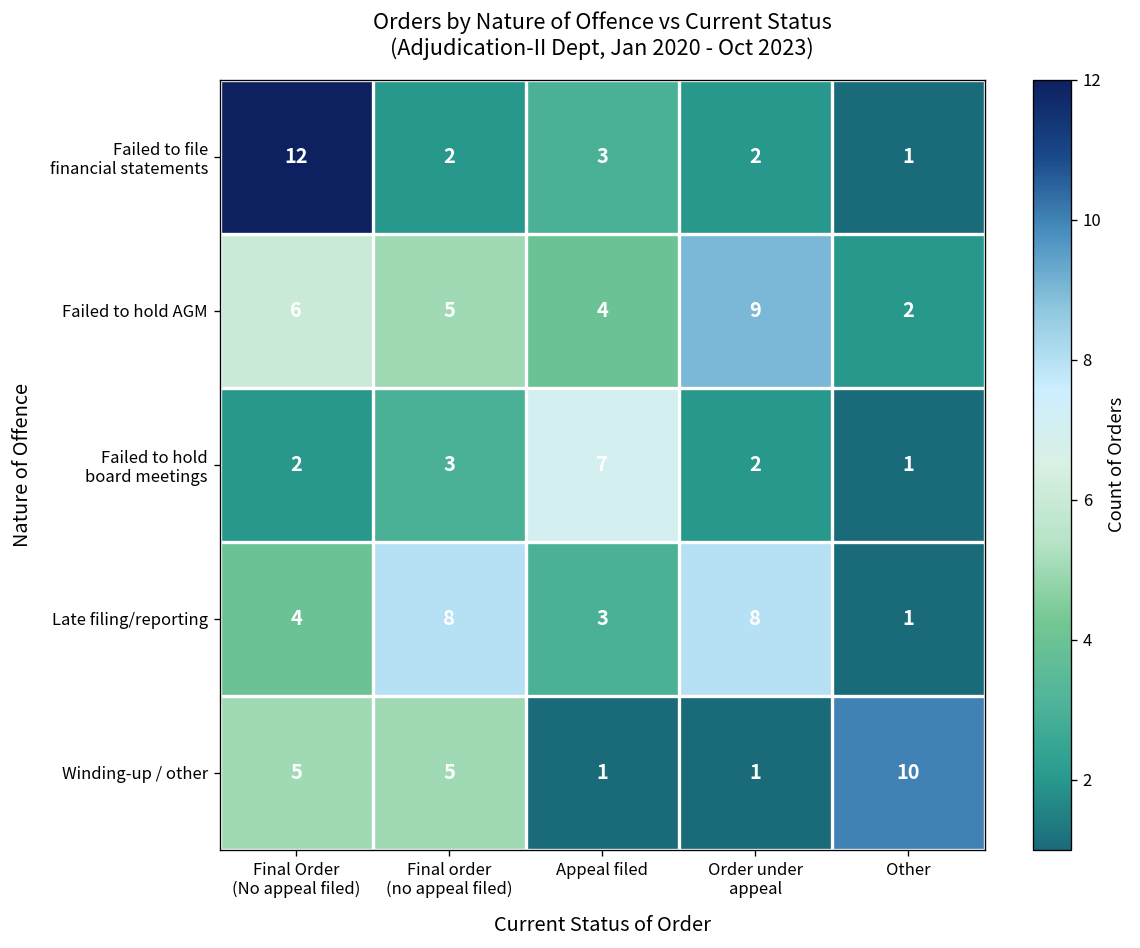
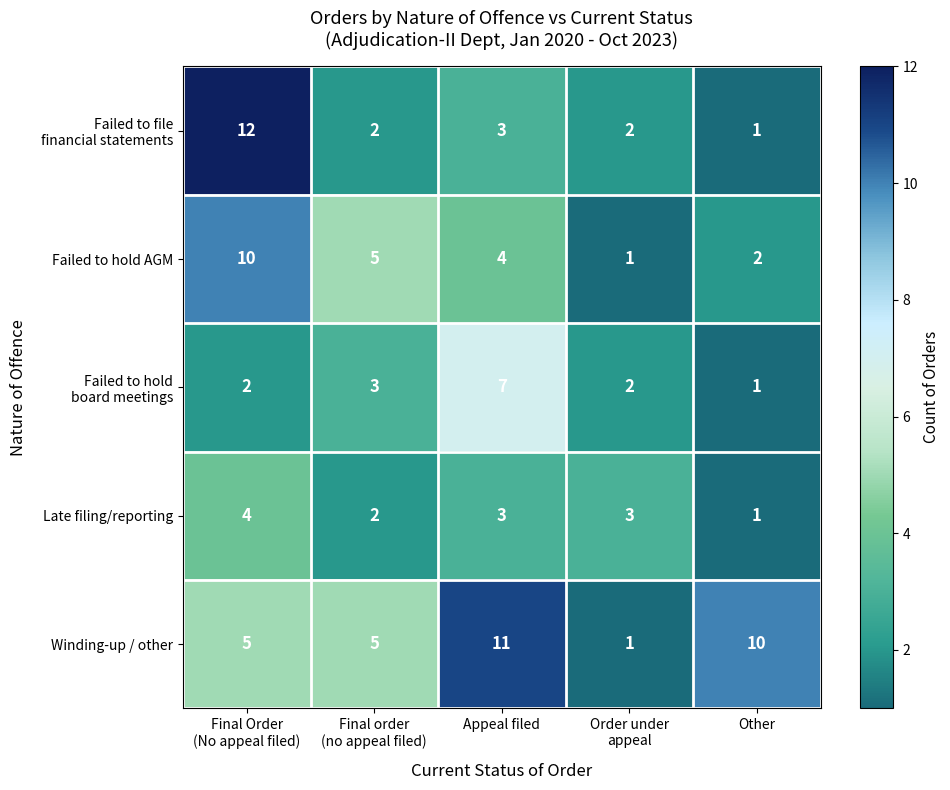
  {
    "Failed to file financial statements": {
      "Final Order (No appeal filed)": 12,
      "Final order (no appeal filed)": 2,
      "Appeal filed": 3,
      "Order under appeal": 2,
      "Other": 1
    },
    "Failed to hold AGM": {
-     "Final Order (No appeal filed)": 6,
+     "Final Order (No appeal filed)": 10,
      "Final order (no appeal filed)": 5,
      "Appeal filed": 4,
-     "Order under appeal": 9,
+     "Order under appeal": 1,
      "Other": 2
    },
    "Failed to hold board meetings": {
      "Final Order (No appeal filed)": 2,
      "Final order (no appeal filed)": 3,
      "Order under appeal": 2,
      "Other": 1
    },
    "Late filing/reporting": {
      "Final Order (No appeal filed)": 4,
-     "Final order (no appeal filed)": 8,
+     "Final order (no appeal filed)": 2,
      "Appeal filed": 3,
-     "Order under appeal": 8,
+     "Order under appeal": 3,
      "Other": 1
    },
    "Winding-up / other": {
      "Final Order (No appeal filed)": 5,
      "Final order (no appeal filed)": 5,
-     "Appeal filed": 1,
+     "Appeal filed": 11,
      "Order under appeal": 1,
      "Other": 10
    }
  }
